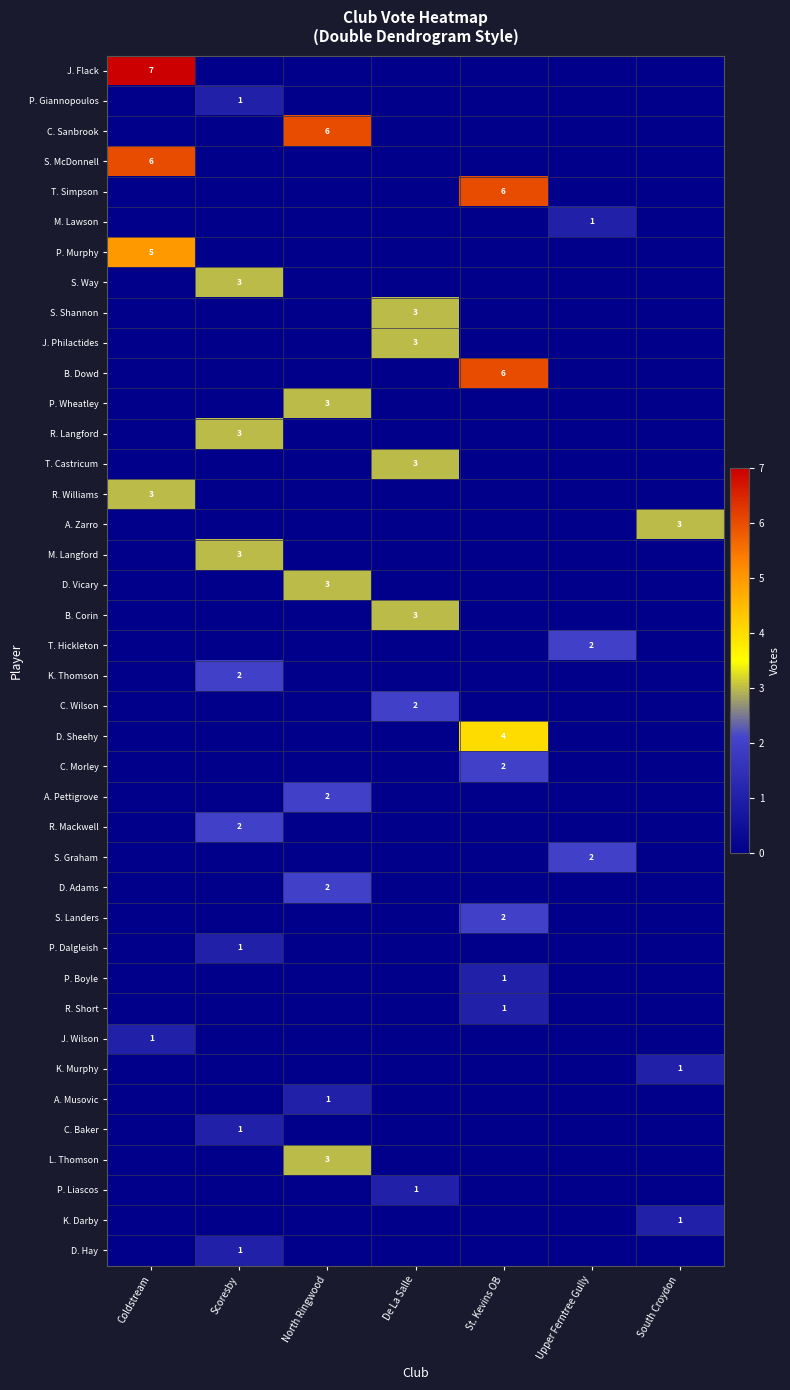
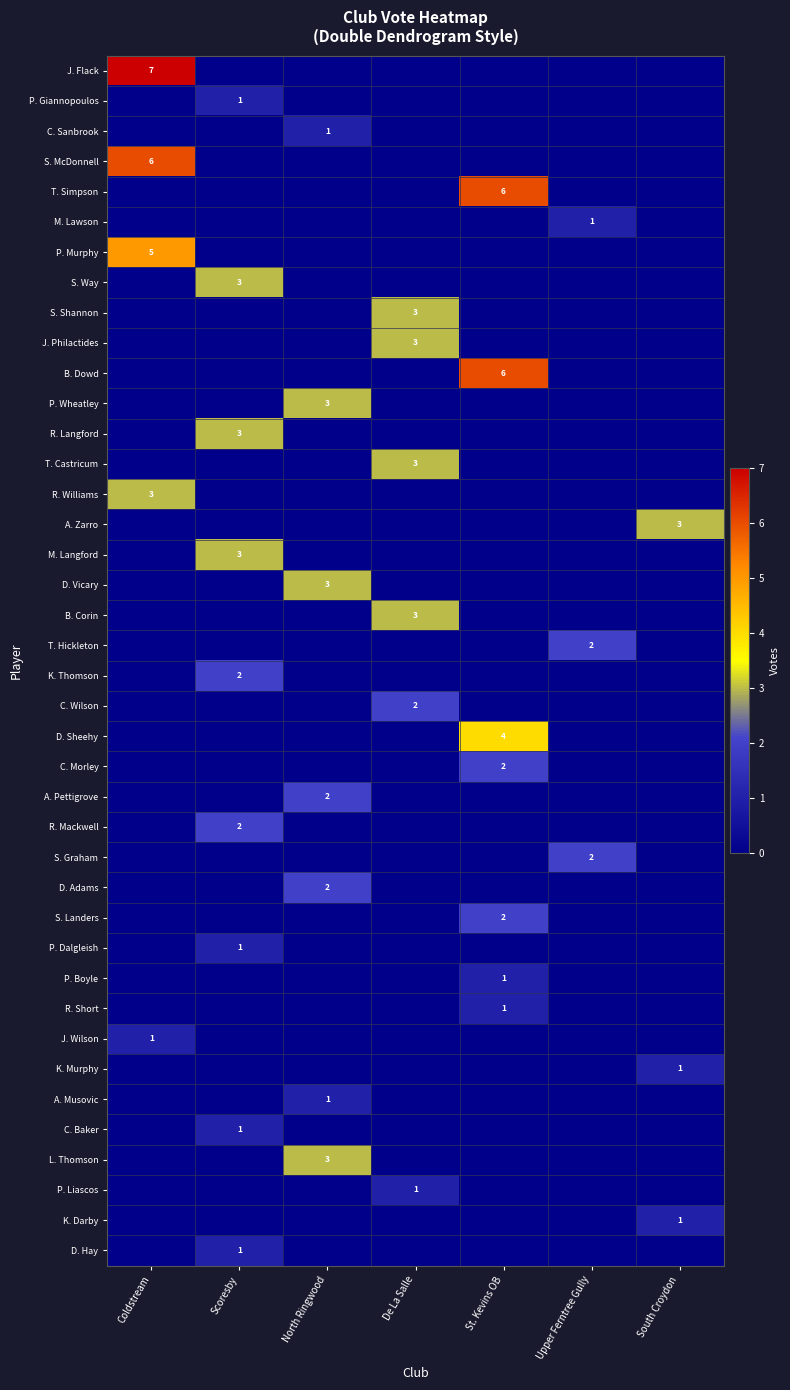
  {
    "J. Flack": {
      "Coldstream": 7
    },
    "P. Giannopoulos": {
      "Scoresby": 1
    },
    "C. Sanbrook": {
-     "North Ringwood": 6
+     "North Ringwood": 1
    },
    "S. McDonnell": {
      "Coldstream": 6
    },
    "T. Simpson": {
      "St. Kevins OB": 6
    },
    "M. Lawson": {
      "Upper Ferntree Gully": 1
    },
    "P. Murphy": {
      "Coldstream": 5
    },
    "S. Way": {
      "Scoresby": 3
    },
    "S. Shannon": {
      "De La Salle": 3
    },
    "J. Philactides": {
      "De La Salle": 3
    },
    "B. Dowd": {
      "St. Kevins OB": 6
    },
    "P. Wheatley": {
      "North Ringwood": 3
    },
    "R. Langford": {
      "Scoresby": 3
    },
    "T. Castricum": {
      "De La Salle": 3
    },
    "R. Williams": {
      "Coldstream": 3
    },
    "A. Zarro": {
      "South Croydon": 3
    },
    "M. Langford": {
      "Scoresby": 3
    },
    "D. Vicary": {
      "North Ringwood": 3
    },
    "B. Corin": {
      "De La Salle": 3
    },
    "T. Hickleton": {
      "Upper Ferntree Gully": 2
    },
    "K. Thomson": {
      "Scoresby": 2
    },
    "C. Wilson": {
      "De La Salle": 2
    },
    "D. Sheehy": {
      "St. Kevins OB": 4
    },
    "C. Morley": {
      "St. Kevins OB": 2
    },
    "A. Pettigrove": {
      "North Ringwood": 2
    },
    "R. Mackwell": {
      "Scoresby": 2
    },
    "S. Graham": {
      "Upper Ferntree Gully": 2
    },
    "D. Adams": {
      "North Ringwood": 2
    },
    "S. Landers": {
      "St. Kevins OB": 2
    },
    "P. Dalgleish": {
      "Scoresby": 1
    },
    "P. Boyle": {
      "St. Kevins OB": 1
    },
    "R. Short": {
      "St. Kevins OB": 1
    },
    "J. Wilson": {
      "Coldstream": 1
    },
    "K. Murphy": {
      "South Croydon": 1
    },
    "A. Musovic": {
      "North Ringwood": 1
    },
    "C. Baker": {
      "Scoresby": 1
    },
    "L. Thomson": {
      "North Ringwood": 3
    },
    "P. Liascos": {
      "De La Salle": 1
    },
    "K. Darby": {
      "South Croydon": 1
    },
    "D. Hay": {
      "Scoresby": 1
    }
  }
